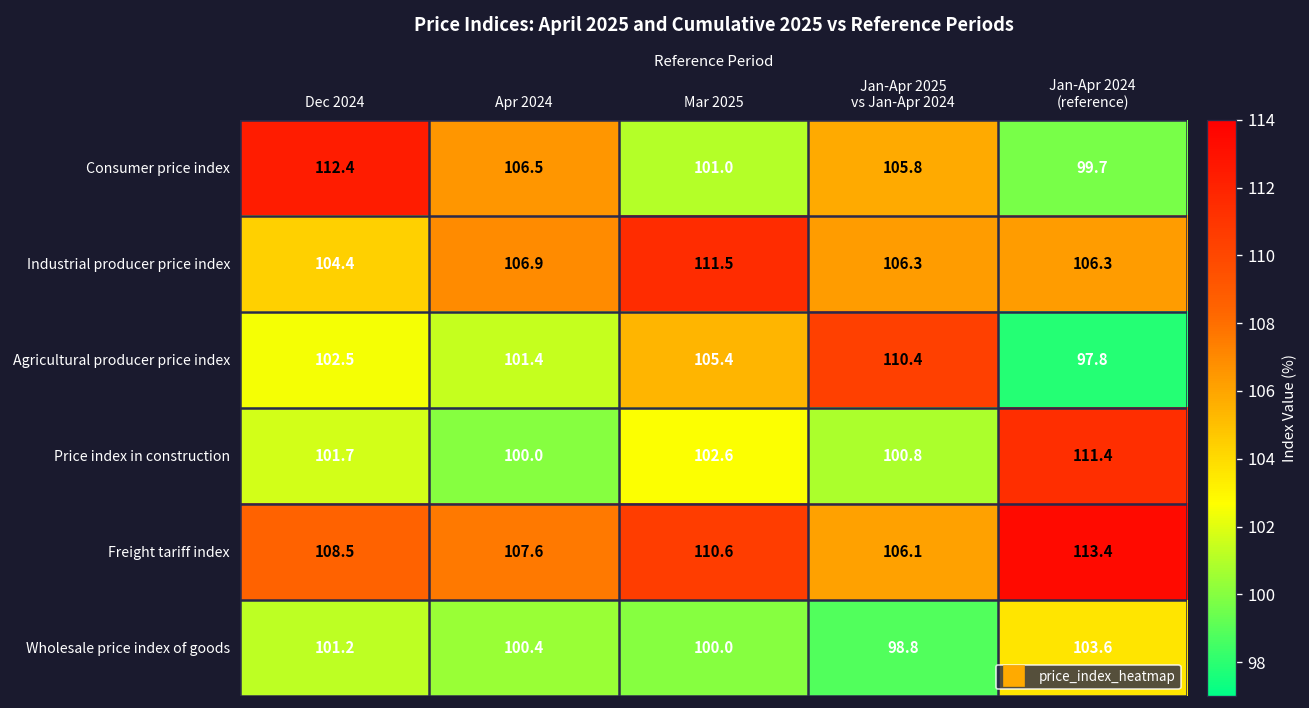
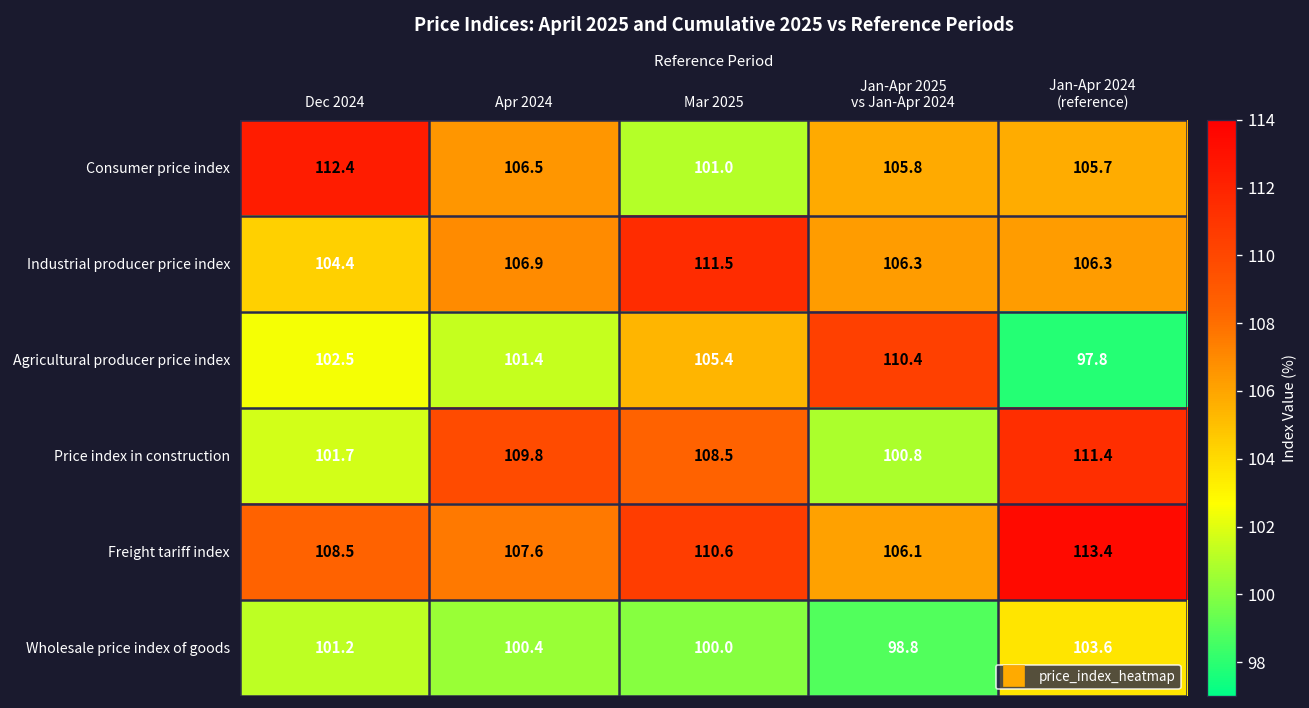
  {
    "Consumer price index": {
      "Dec 2024": 112.4,
      "Apr 2024": 106.5,
      "Mar 2025": 101.0,
      "Jan-Apr 2025 vs Jan-Apr 2024": 105.8,
-     "Jan-Apr 2024 (reference)": 99.7
+     "Jan-Apr 2024 (reference)": 105.7
    },
    "Industrial producer price index": {
      "Dec 2024": 104.4,
      "Apr 2024": 106.9,
      "Mar 2025": 111.5,
      "Jan-Apr 2025 vs Jan-Apr 2024": 106.3,
      "Jan-Apr 2024 (reference)": 106.3
    },
    "Agricultural producer price index": {
      "Dec 2024": 102.5,
      "Apr 2024": 101.4,
      "Mar 2025": 105.4,
      "Jan-Apr 2025 vs Jan-Apr 2024": 110.4,
      "Jan-Apr 2024 (reference)": 97.8
    },
    "Price index in construction": {
      "Dec 2024": 101.7,
-     "Apr 2024": 100.0,
-     "Mar 2025": 102.6,
+     "Apr 2024": 109.8,
+     "Mar 2025": 108.5,
      "Jan-Apr 2025 vs Jan-Apr 2024": 100.8,
      "Jan-Apr 2024 (reference)": 111.4
    },
    "Freight tariff index": {
      "Dec 2024": 108.5,
      "Apr 2024": 107.6,
      "Mar 2025": 110.6,
      "Jan-Apr 2025 vs Jan-Apr 2024": 106.1,
      "Jan-Apr 2024 (reference)": 113.4
    },
    "Wholesale price index of goods": {
      "Dec 2024": 101.2,
      "Apr 2024": 100.4,
      "Mar 2025": 100.0,
      "Jan-Apr 2025 vs Jan-Apr 2024": 98.8,
      "Jan-Apr 2024 (reference)": 103.6
    }
  }
